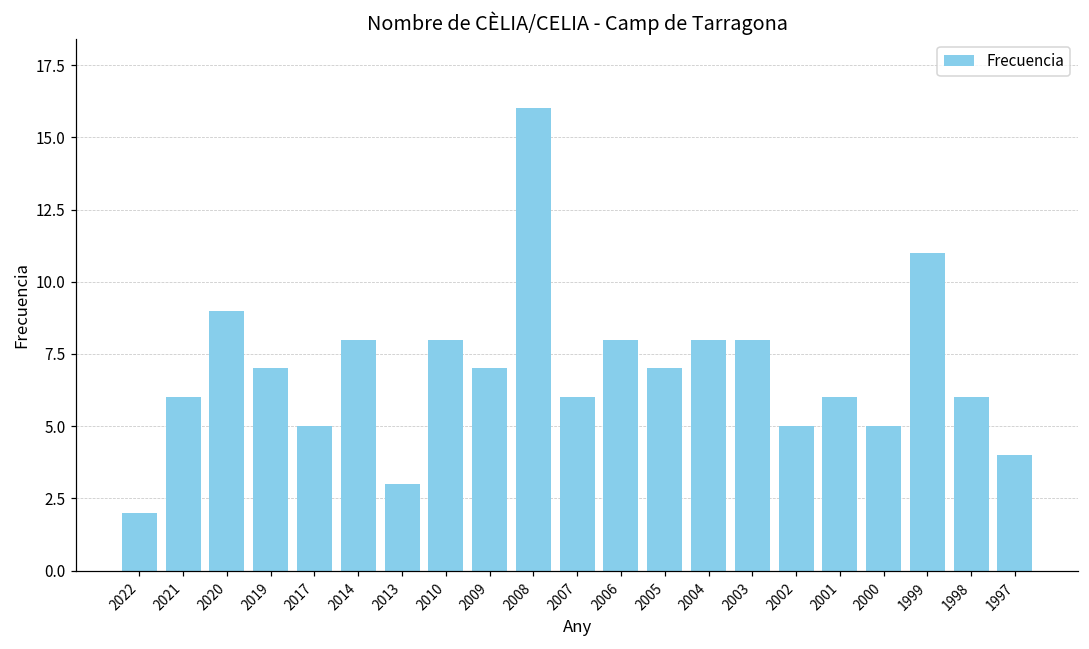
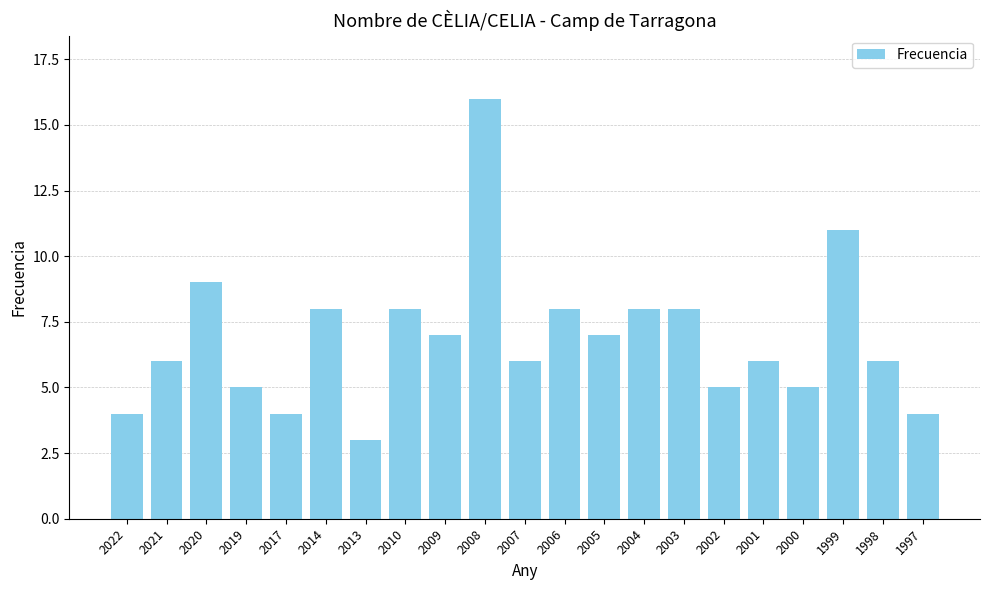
  {
-   "2022": 2,
+   "2022": 4,
    "2021": 6,
    "2020": 9,
-   "2019": 7,
-   "2017": 5,
+   "2019": 5,
+   "2017": 4,
    "2014": 8,
    "2013": 3,
    "2010": 8,
    "2009": 7,
    "2008": 16,
    "2007": 6,
    "2006": 8,
    "2005": 7,
    "2004": 8,
    "2003": 8,
    "2002": 5,
    "2001": 6,
    "2000": 5,
    "1999": 11,
    "1998": 6,
    "1997": 4
  }
